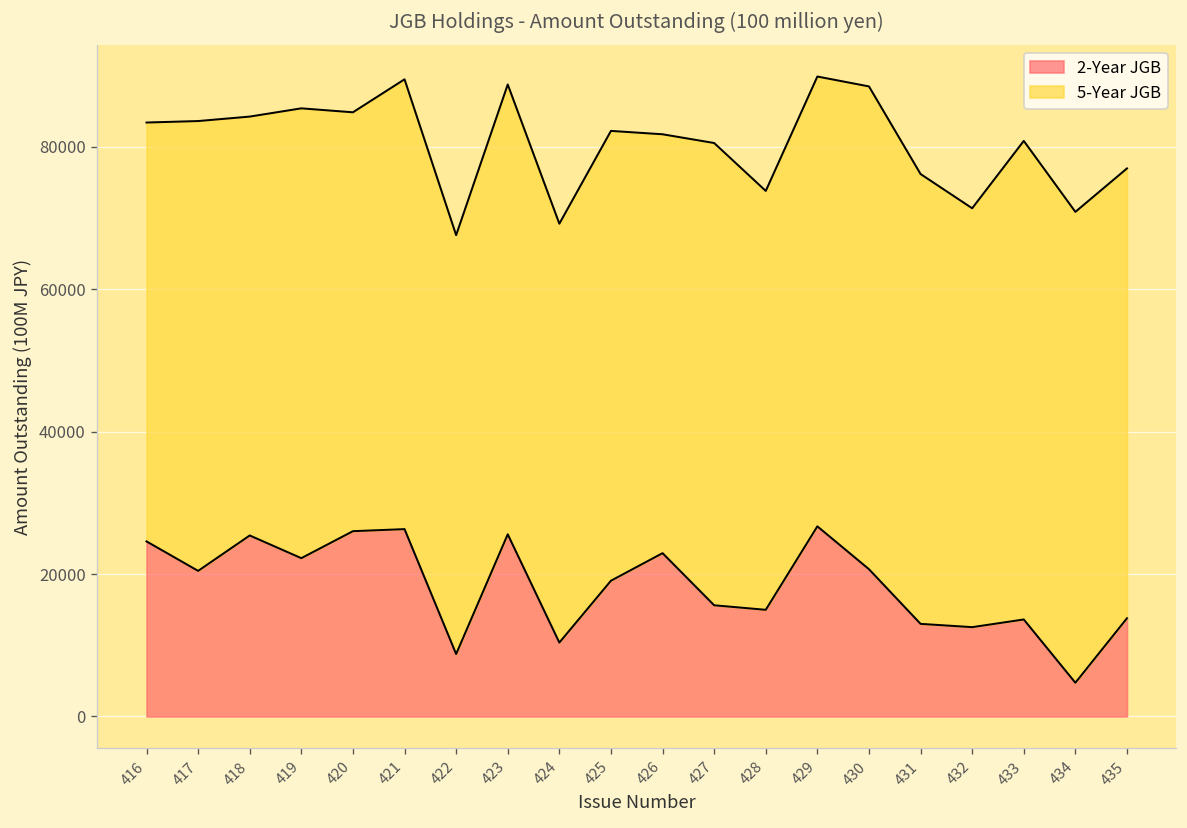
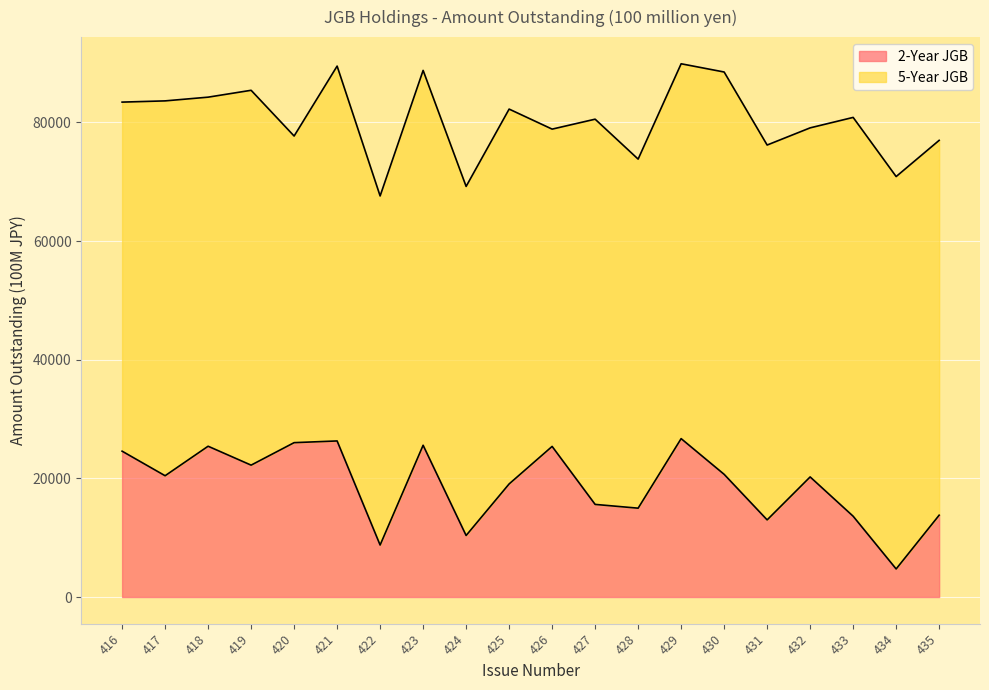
  {
    "2-Year JGB": {
      "416": 25000,
      "417": 20000,
      "418": 25000,
      "419": 22000,
      "420": 26000,
      "421": 26000,
      "422": 9000,
      "423": 26000,
      "424": 10000,
      "425": 19000,
-     "426": 23000,
+     "426": 25000,
      "427": 16000,
      "428": 15000,
      "429": 27000,
      "430": 21000,
      "431": 13000,
-     "432": 13000,
+     "432": 20000,
      "433": 14000,
      "434": 5000,
      "435": 14000
    },
    "5-Year JGB": {
      "416": 59000,
      "417": 63000,
      "418": 59000,
      "419": 63000,
-     "420": 59000,
+     "420": 52000,
      "421": 63000,
      "422": 59000,
      "423": 63000,
      "424": 59000,
      "425": 63000,
-     "426": 59000,
+     "426": 53000,
      "427": 65000,
      "428": 59000,
      "429": 63000,
      "430": 68000,
      "431": 63000,
      "432": 59000,
      "433": 67000,
      "434": 66000,
      "435": 63000
    }
  }
